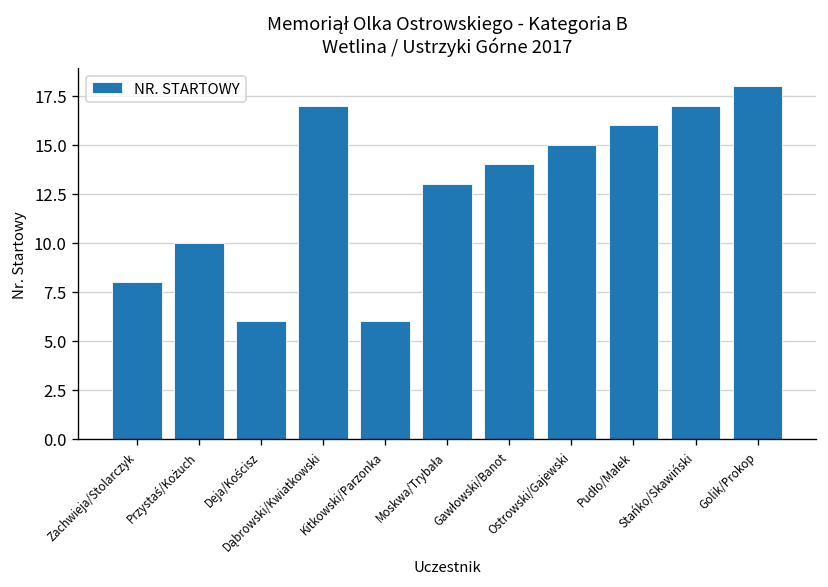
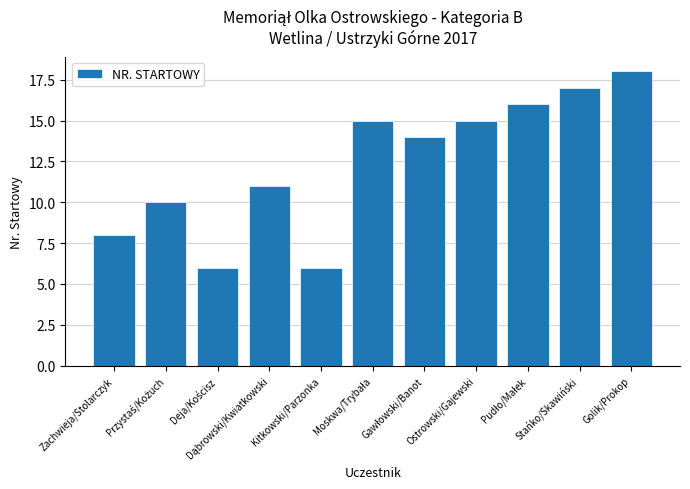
  {
    "Zachwieja/Stolarczyk": 8,
    "Przystaś/Kożuch": 10,
    "Deja/Kościsz": 6,
-   "Dąbrowski/Kwiatkowski": 17,
+   "Dąbrowski/Kwiatkowski": 11,
    "Kitkowski/Parzonka": 6,
-   "Moskwa/Trybała": 13,
+   "Moskwa/Trybała": 15,
    "Gawłowski/Banot": 14,
    "Ostrowski/Gajewski": 15,
    "Pudło/Małek": 16,
    "Stańko/Skawiński": 17,
    "Golik/Prokop": 18
  }
